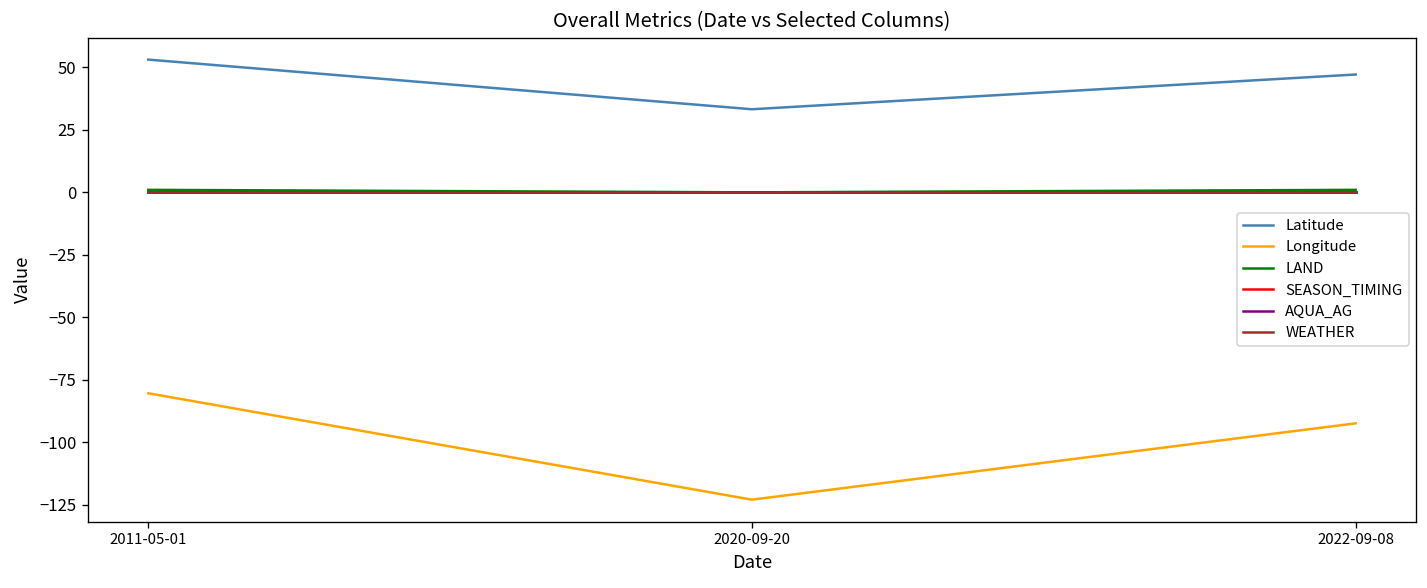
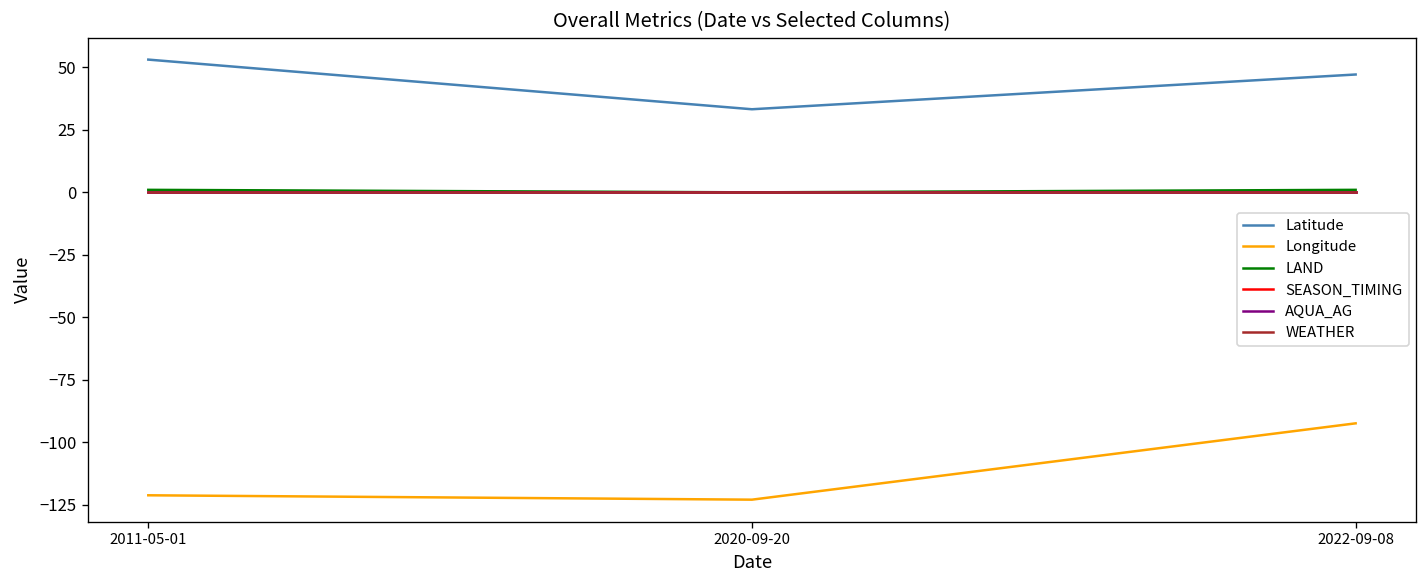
  {
    "Latitude": {
      "2011-05-01": 53,
      "2020-09-20": 33,
      "2022-09-08": 47
    },
    "Longitude": {
-     "2011-05-01": -80,
+     "2011-05-01": -121,
      "2020-09-20": -123,
      "2022-09-08": -92
    }
  }
